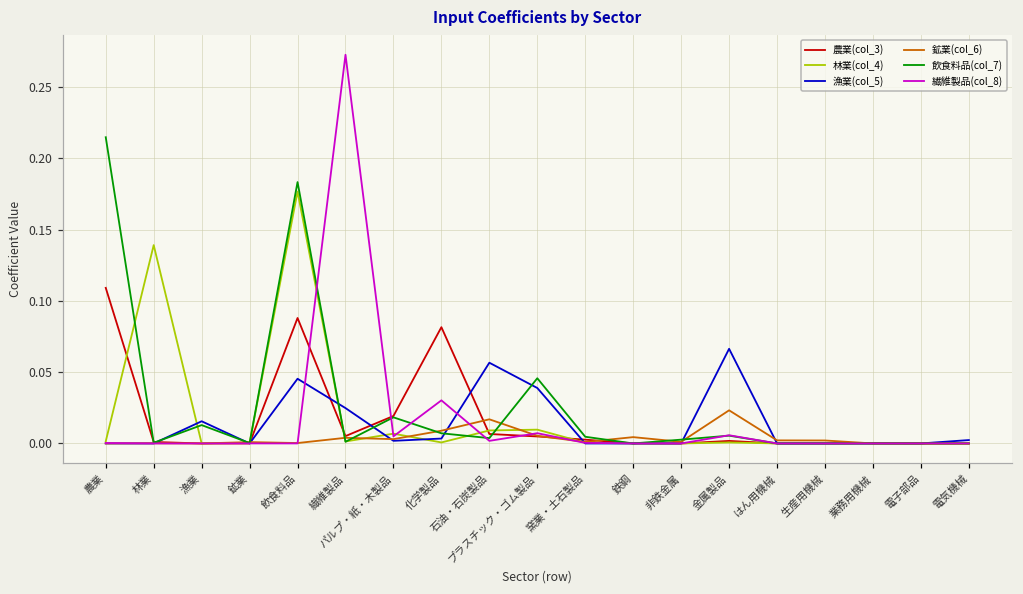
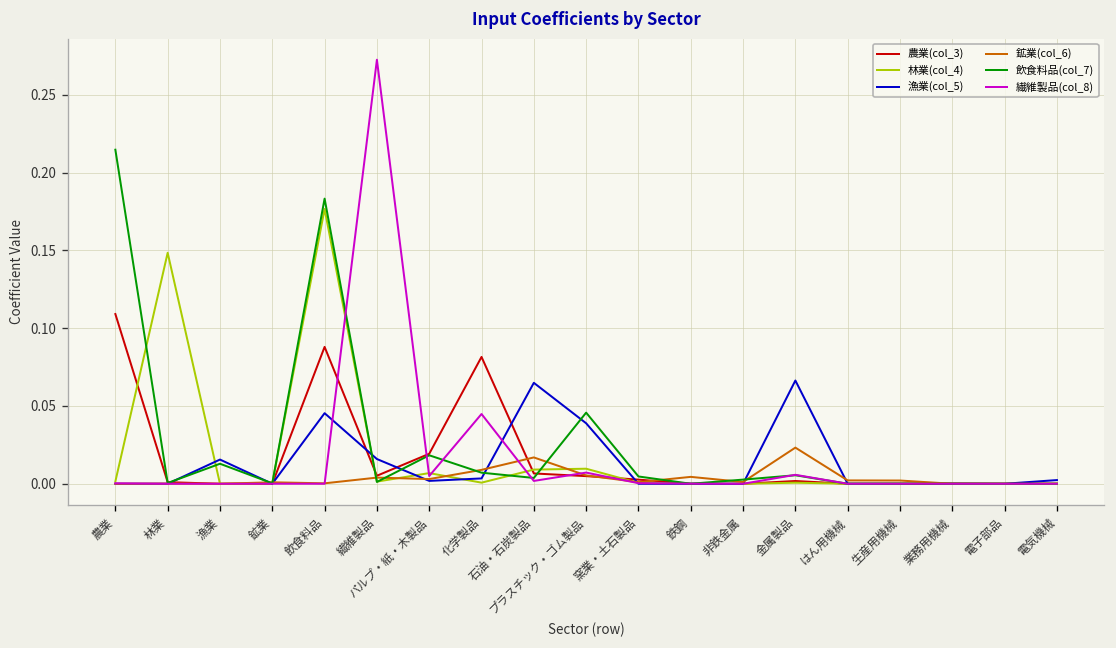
  {
    "農業(col_3)": {
      "農業": 0.109,
      "飲食料品": 0.088,
      "化学製品": 0.082,
      "石油・石炭製品": 0.007
    },
    "林業(col_4)": {
-     "林業": 0.139,
+     "林業": 0.149,
      "飲食料品": 0.177,
      "化学製品": 0.001,
      "石油・石炭製品": 0.009,
      "プラスチック・ゴム製品": 0.010
    },
    "漁業(col_5)": {
      "漁業": 0.016,
      "飲食料品": 0.045,
-     "繊維製品": 0.025,
+     "繊維製品": 0.016,
      "化学製品": 0.003,
-     "石油・石炭製品": 0.057,
+     "石油・石炭製品": 0.065,
      "プラスチック・ゴム製品": 0.039,
      "金属製品": 0.066,
      "電気機械": 0.002
    },
    "鉱業(col_6)": {
      "石油・石炭製品": 0.017,
      "鉄鋼": 0.004,
      "金属製品": 0.023,
      "はん用機械": 0.002
    },
    "飲食料品(col_7)": {
      "農業": 0.215,
      "漁業": 0.013,
      "飲食料品": 0.183,
      "プラスチック・ゴム製品": 0.046,
      "窯業・土石製品": 0.005
    },
    "繊維製品(col_8)": {
      "繊維製品": 0.273,
-     "化学製品": 0.030
+     "化学製品": 0.045
    }
  }
